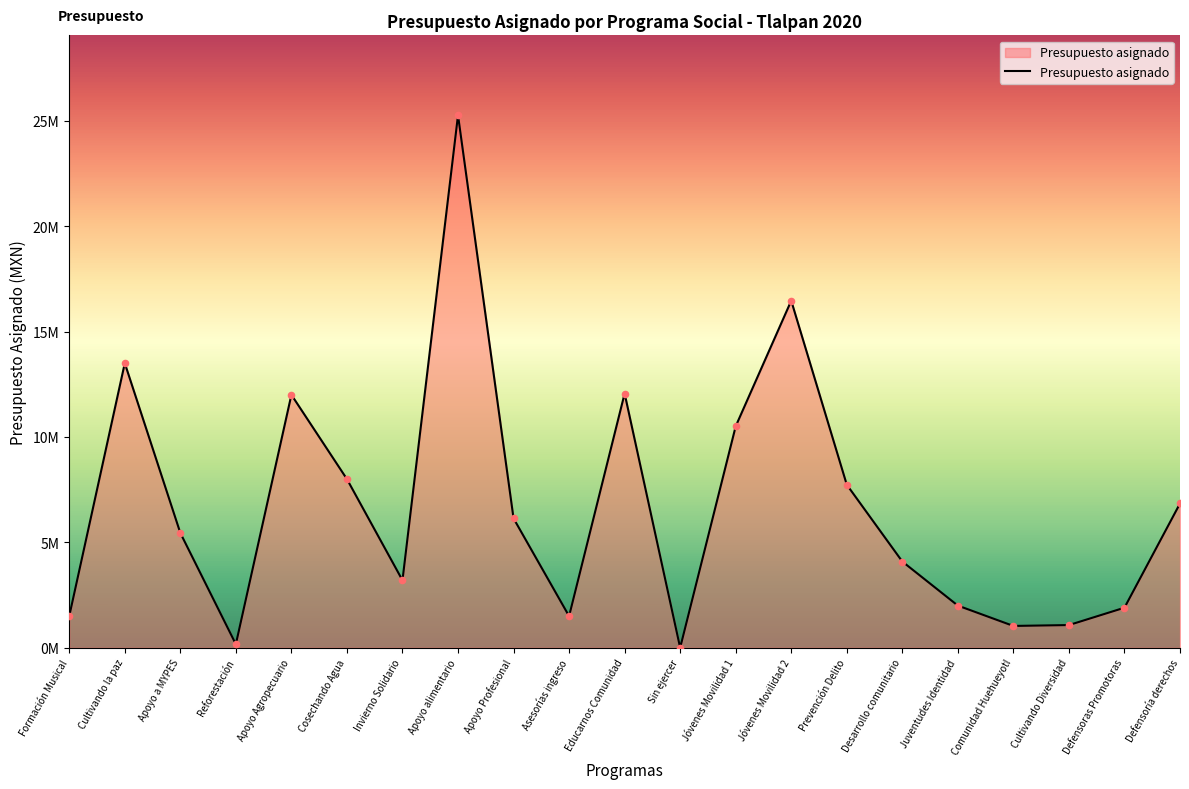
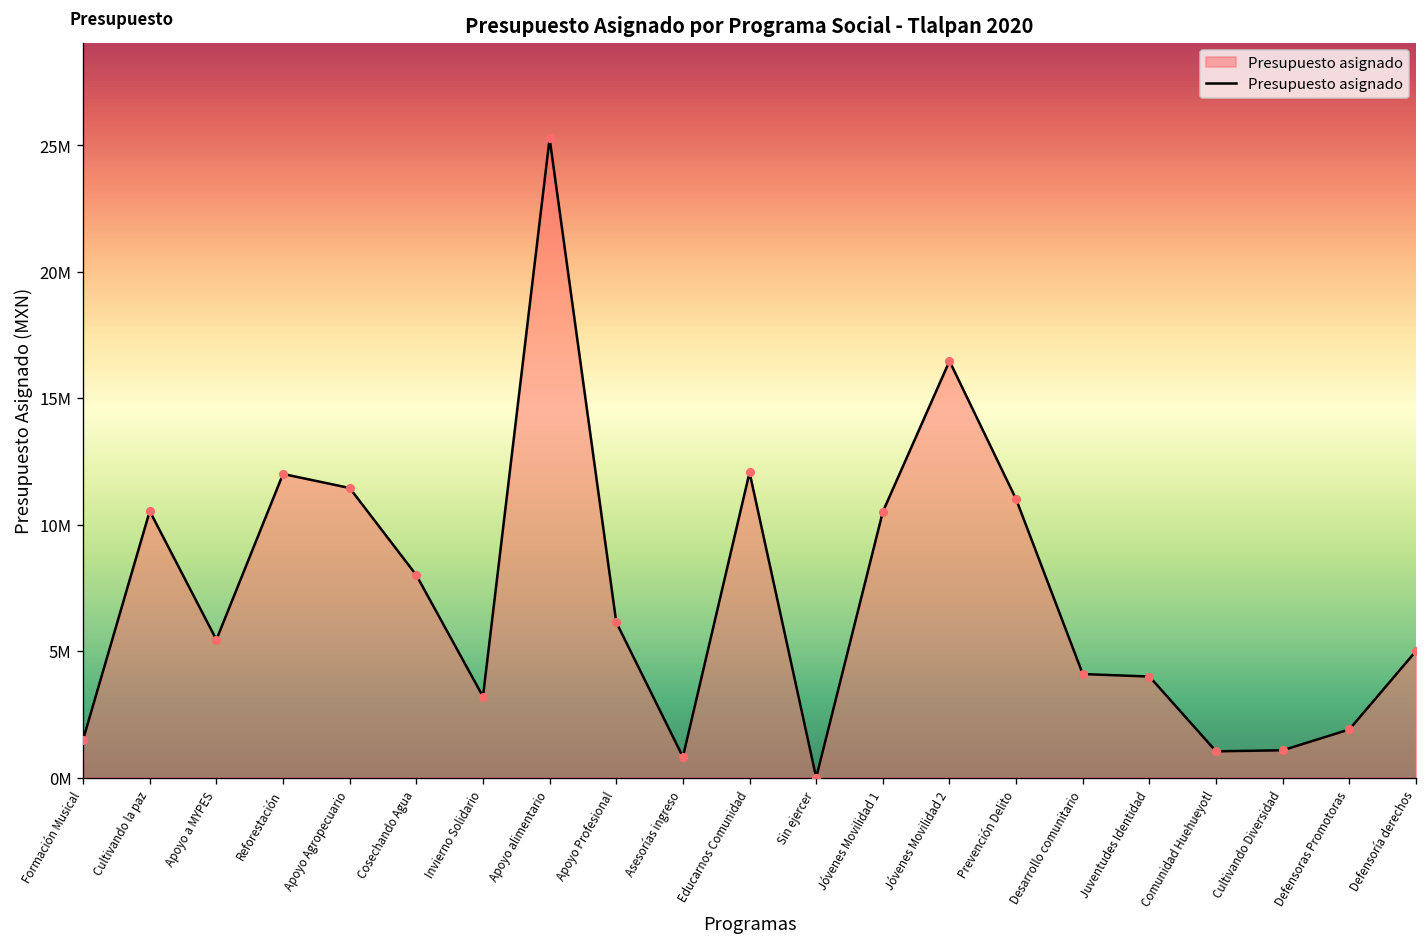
  {
    "Formación Musical": 1500000,
-   "Cultivando la paz": 13500000,
+   "Cultivando la paz": 10500000,
    "Apoyo a MYPES": 5400000,
-   "Reforestación": 200000,
-   "Apoyo Agropecuario": 12000000,
+   "Reforestación": 12000000,
+   "Apoyo Agropecuario": 11400000,
    "Cosechando Agua": 8000000,
    "Invierno Solidario": 3200000,
    "Apoyo alimentario": 25300000,
    "Apoyo Profesional": 6100000,
-   "Asesorías ingreso": 1500000,
+   "Asesorías ingreso": 800000,
    "Educarnos Comunidad": 12100000,
    "Sin ejercer": 0,
    "Jóvenes Movilidad 1": 10500000,
    "Jóvenes Movilidad 2": 16500000,
-   "Prevención Delito": 7700000,
+   "Prevención Delito": 11000000,
    "Desarrollo comunitario": 4100000,
-   "Juventudes Identidad": 2000000,
+   "Juventudes Identidad": 4000000,
    "Comunidad Huehueyotl": 1000000,
    "Cultivando Diversidad": 1100000,
    "Defensoras Promotoras": 1900000,
-   "Defensoría derechos": 6800000
+   "Defensoría derechos": 5000000
  }
